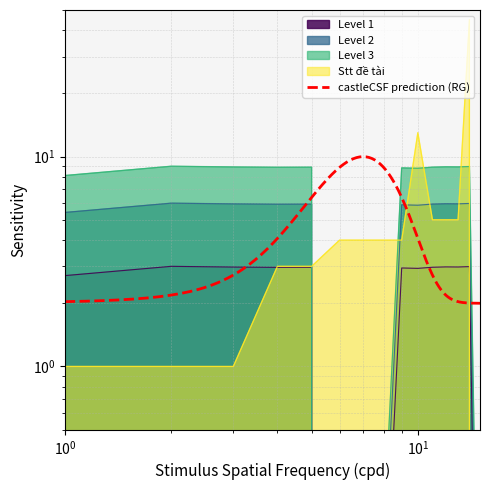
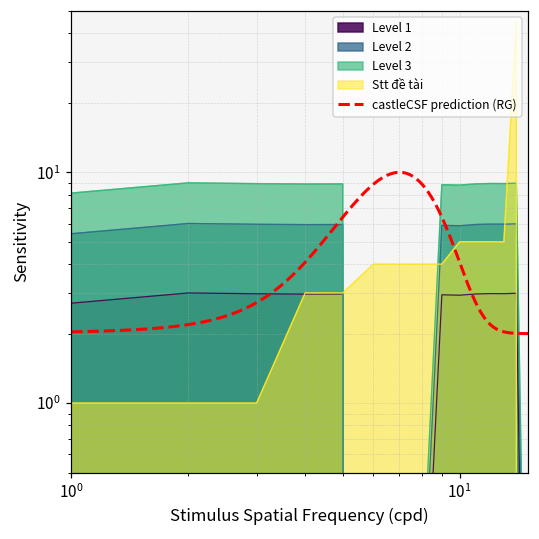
  {
    "Level 1": {
      "10^0": 2.7,
      "10^1": 3
    },
    "Level 2": {
      "10^0": 5.4,
      "10^1": 6
    },
    "Level 3": {
      "10^0": 8,
      "10^1": 9
    },
    "Stt đề tài": {
      "10^0": 1,
-     "10^1": 13
+     "10^1": 5
    },
    "castleCSF prediction (RG)": {
      "10^0": 2
    }
  }
